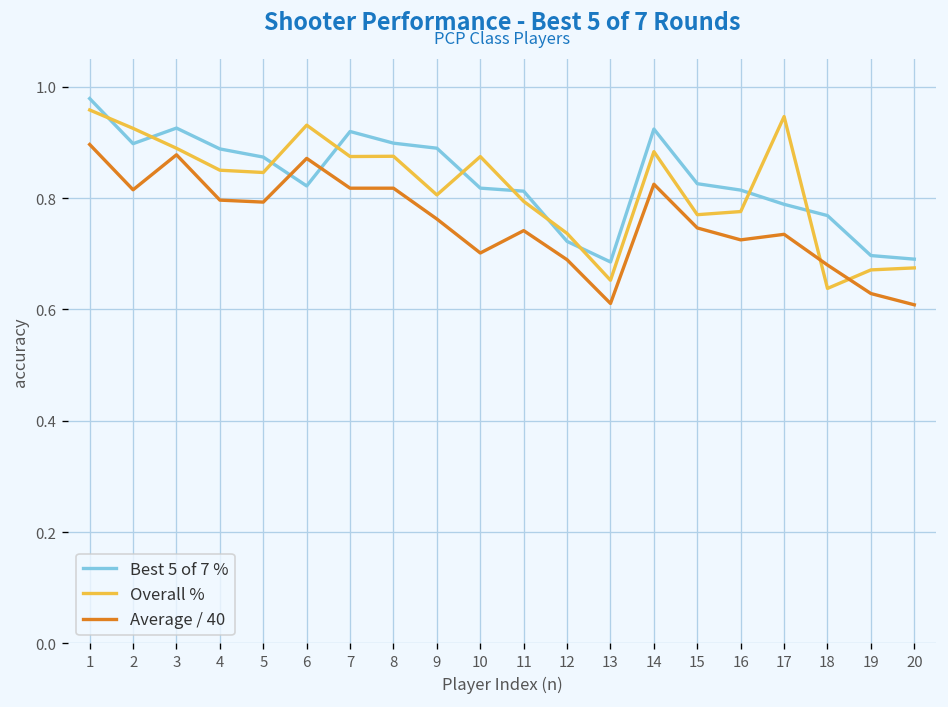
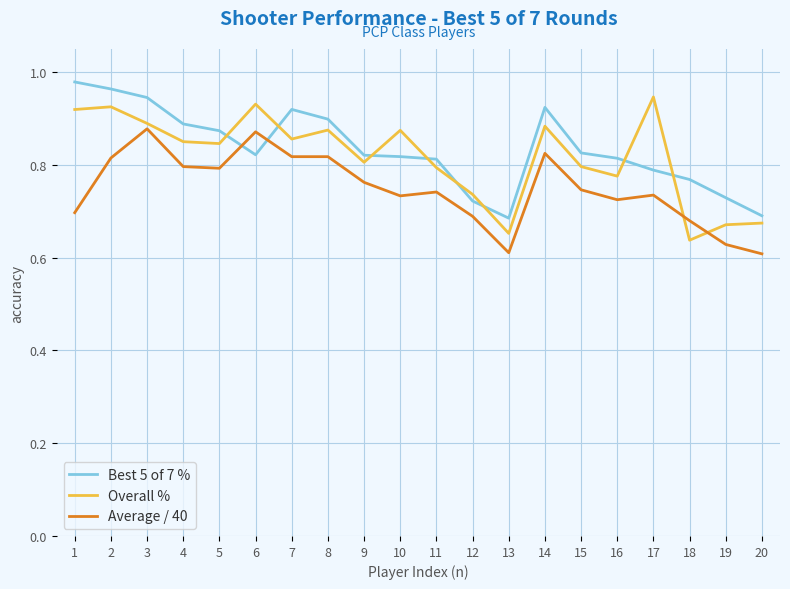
  {
    "Best 5 of 7 %": {
      "1": 0.98,
-     "2": 0.90,
-     "3": 0.93,
+     "2": 0.96,
+     "3": 0.95,
      "4": 0.89,
      "5": 0.87,
      "6": 0.82,
      "7": 0.92,
      "8": 0.90,
-     "9": 0.89,
+     "9": 0.82,
      "10": 0.82,
      "11": 0.81,
      "12": 0.72,
      "13": 0.69,
      "14": 0.92,
      "15": 0.83,
      "16": 0.81,
      "17": 0.79,
      "18": 0.77,
-     "19": 0.70,
+     "19": 0.73,
      "20": 0.69
    },
    "Overall %": {
-     "1": 0.96,
+     "1": 0.92,
      "2": 0.93,
      "3": 0.89,
      "4": 0.85,
      "5": 0.85,
      "6": 0.93,
-     "7": 0.87,
+     "7": 0.86,
      "8": 0.88,
      "9": 0.81,
      "10": 0.87,
      "11": 0.79,
      "12": 0.74,
      "13": 0.65,
      "14": 0.88,
-     "15": 0.77,
+     "15": 0.80,
      "16": 0.78,
      "17": 0.95,
      "18": 0.64,
      "19": 0.67,
      "20": 0.67
    },
    "Average / 40": {
-     "1": 0.90,
+     "1": 0.70,
      "2": 0.81,
      "3": 0.88,
      "4": 0.80,
      "5": 0.79,
      "6": 0.87,
      "7": 0.82,
      "8": 0.82,
      "9": 0.76,
-     "10": 0.70,
+     "10": 0.73,
      "11": 0.74,
      "12": 0.69,
      "13": 0.61,
      "14": 0.83,
      "15": 0.75,
      "16": 0.73,
      "17": 0.74,
      "18": 0.68,
      "19": 0.63,
      "20": 0.61
    }
  }
